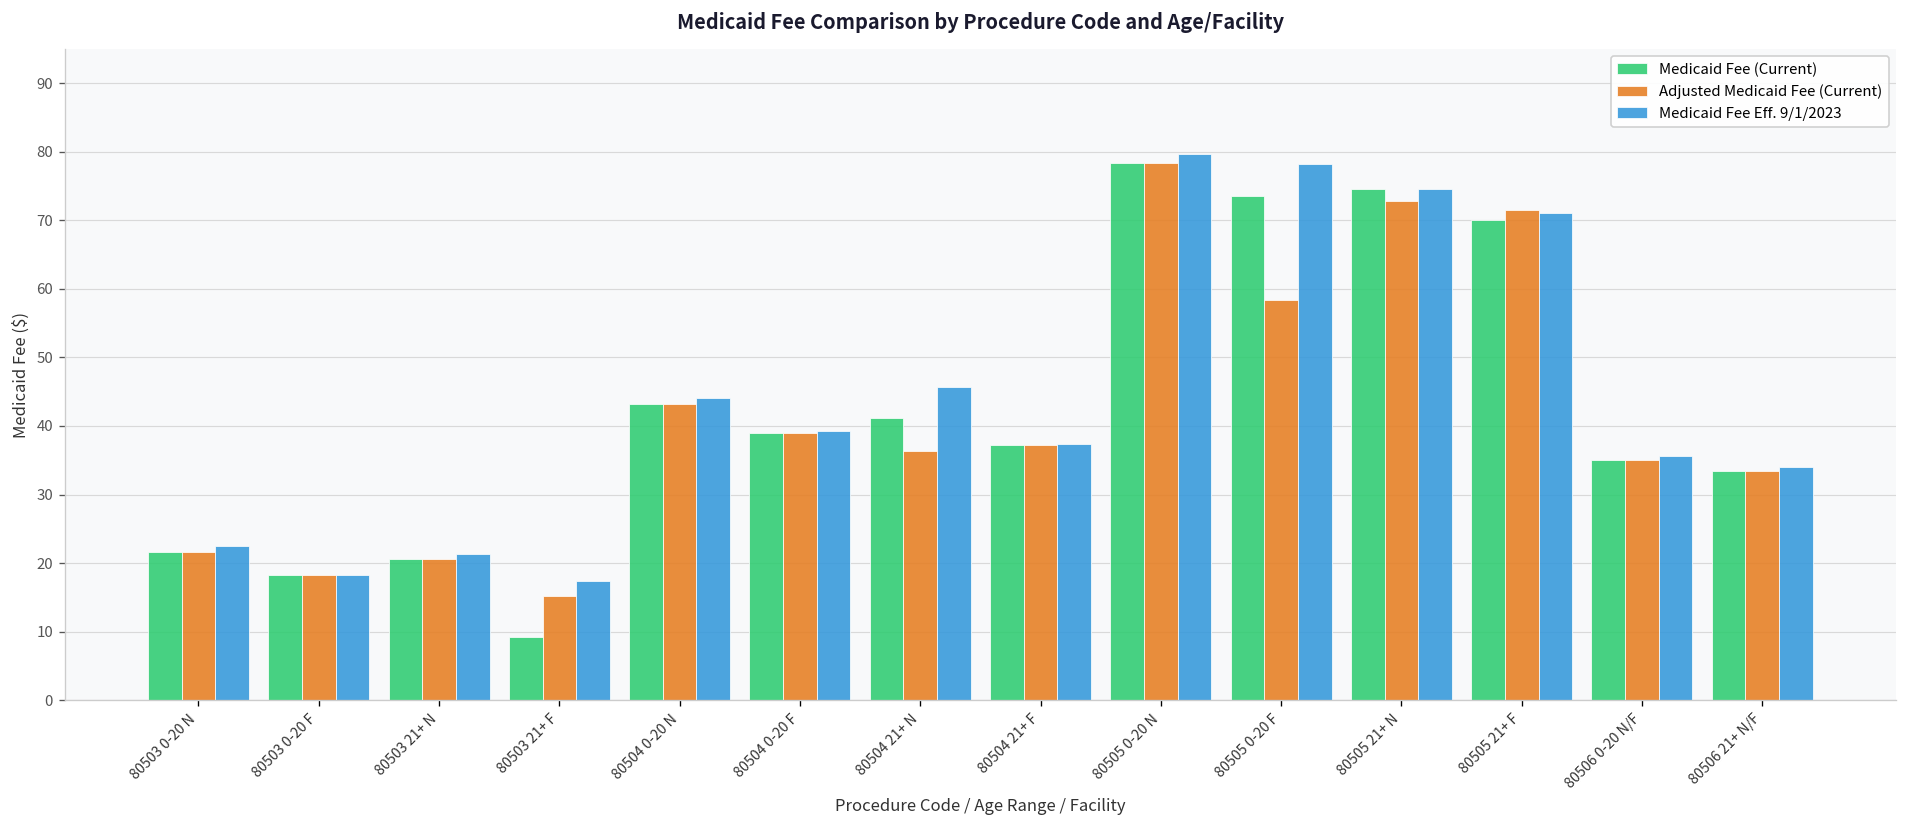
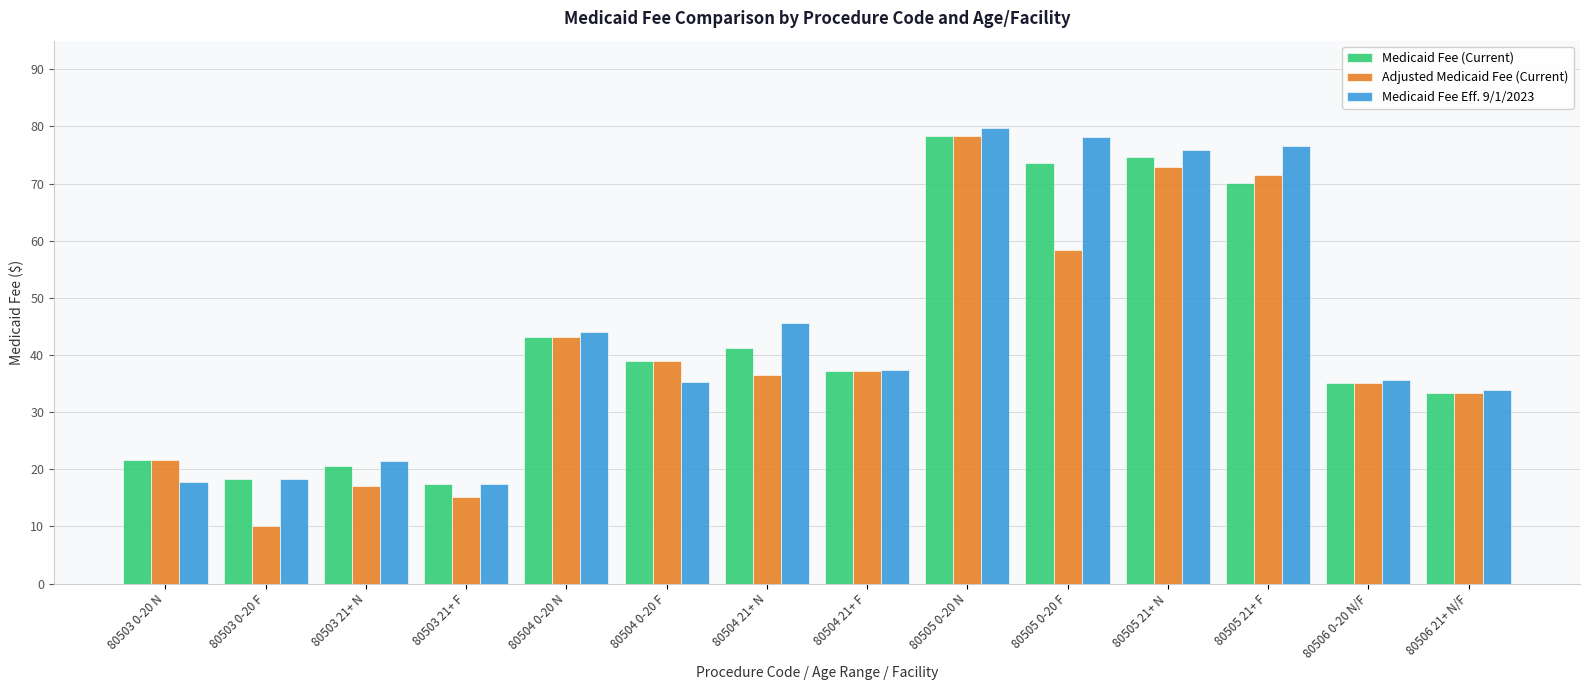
  {
    "Medicaid Fee (Current)": {
      "80503 0-20 N": 22,
      "80503 0-20 F": 18,
      "80503 21+ N": 21,
-     "80503 21+ F": 9,
+     "80503 21+ F": 17,
      "80504 0-20 N": 43,
      "80504 0-20 F": 39,
      "80504 21+ N": 41,
      "80504 21+ F": 37,
      "80505 0-20 N": 78,
      "80505 0-20 F": 74,
      "80505 21+ N": 75,
      "80505 21+ F": 70,
      "80506 0-20 N/F": 35,
      "80506 21+ N/F": 33
    },
    "Adjusted Medicaid Fee (Current)": {
      "80503 0-20 N": 22,
-     "80503 0-20 F": 18,
-     "80503 21+ N": 21,
+     "80503 0-20 F": 10,
+     "80503 21+ N": 17,
      "80503 21+ F": 15,
      "80504 0-20 N": 43,
      "80504 0-20 F": 39,
      "80504 21+ N": 36,
      "80504 21+ F": 37,
      "80505 0-20 N": 78,
      "80505 0-20 F": 58,
      "80505 21+ N": 73,
      "80505 21+ F": 71,
      "80506 0-20 N/F": 35,
      "80506 21+ N/F": 33
    },
    "Medicaid Fee Eff. 9/1/2023": {
-     "80503 0-20 N": 22,
+     "80503 0-20 N": 18,
      "80503 0-20 F": 18,
      "80503 21+ N": 21,
      "80503 21+ F": 17,
      "80504 0-20 N": 44,
-     "80504 0-20 F": 39,
+     "80504 0-20 F": 35,
      "80504 21+ N": 46,
      "80504 21+ F": 37,
      "80505 0-20 N": 80,
      "80505 0-20 F": 78,
-     "80505 21+ N": 74,
-     "80505 21+ F": 71,
+     "80505 21+ N": 76,
+     "80505 21+ F": 77,
      "80506 0-20 N/F": 36,
      "80506 21+ N/F": 34
    }
  }
